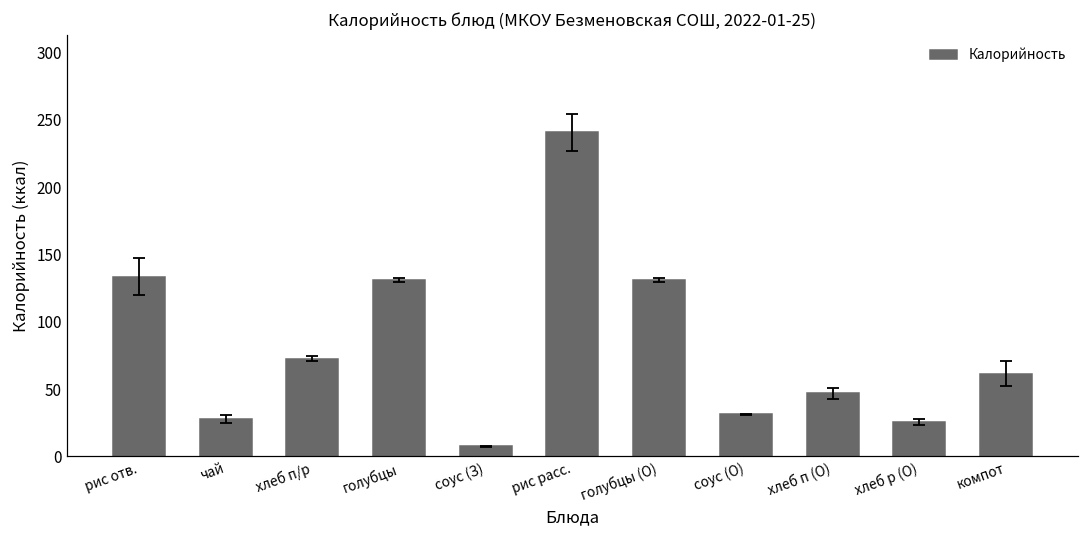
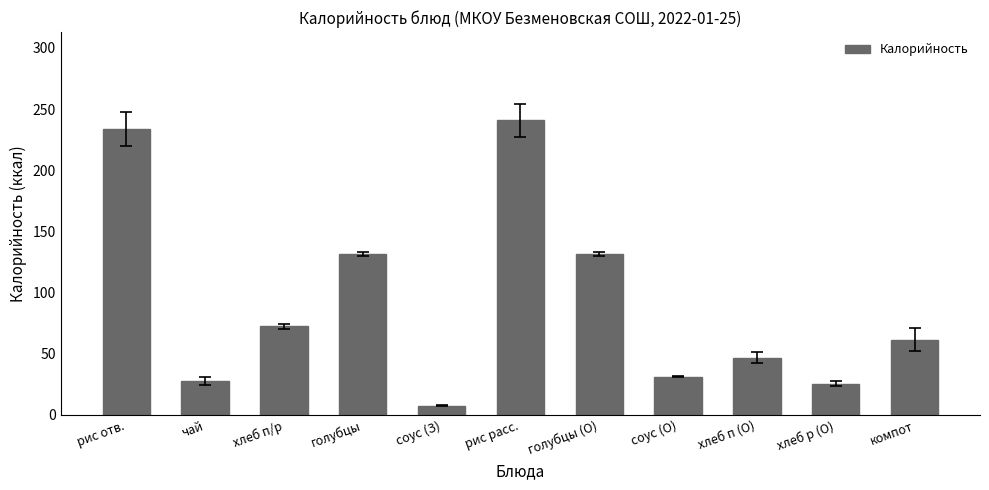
  {
    "Калорийность": {
-     "рис отв.": 134,
+     "рис отв.": 234,
      "чай": 28,
      "хлеб п/р": 73,
      "голубцы": 131,
      "соус (З)": 8,
      "рис расс.": 241,
      "голубцы (О)": 131,
      "соус (О)": 31,
      "хлеб п (О)": 47,
      "хлеб р (О)": 26,
      "компот": 62
    }
  }
